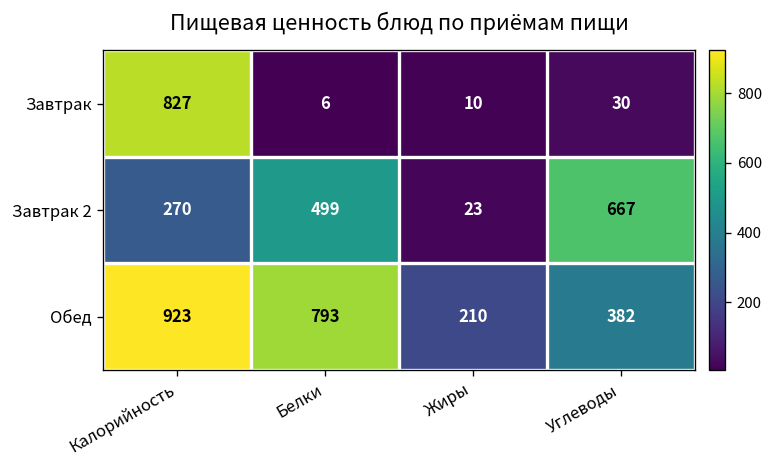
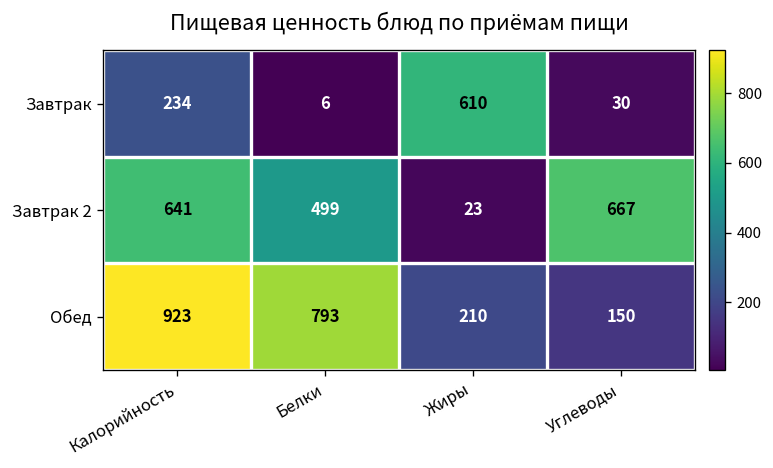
  {
    "Завтрак": {
-     "Калорийность": 827,
+     "Калорийность": 234,
      "Белки": 6,
-     "Жиры": 10,
+     "Жиры": 610,
      "Углеводы": 30
    },
    "Завтрак 2": {
-     "Калорийность": 270,
+     "Калорийность": 641,
      "Белки": 499,
      "Жиры": 23,
      "Углеводы": 667
    },
    "Обед": {
      "Калорийность": 923,
      "Белки": 793,
      "Жиры": 210,
-     "Углеводы": 382
+     "Углеводы": 150
    }
  }
